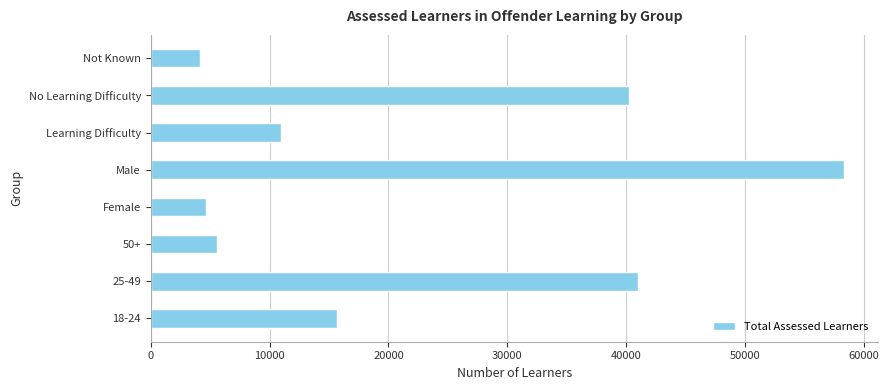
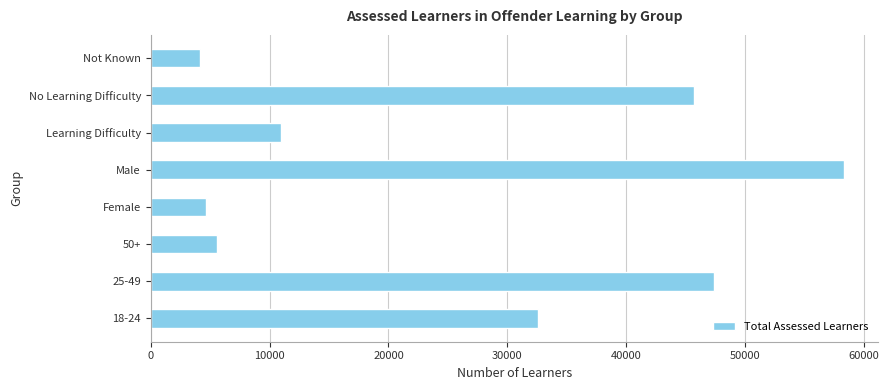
  {
    "Not Known": 4200,
-   "No Learning Difficulty": 40200,
+   "No Learning Difficulty": 45700,
    "Learning Difficulty": 11000,
    "Male": 58300,
    "Female": 4600,
    "50+": 5600,
-   "25-49": 41000,
-   "18-24": 15700
+   "25-49": 47400,
+   "18-24": 32500
  }
